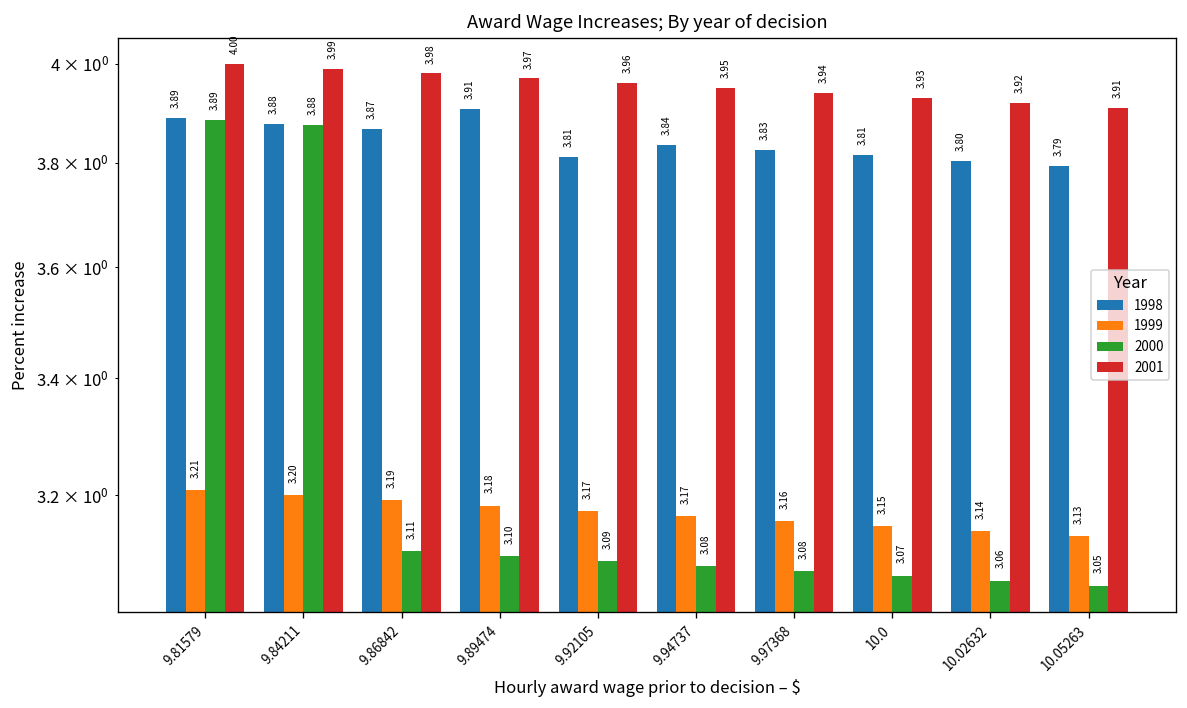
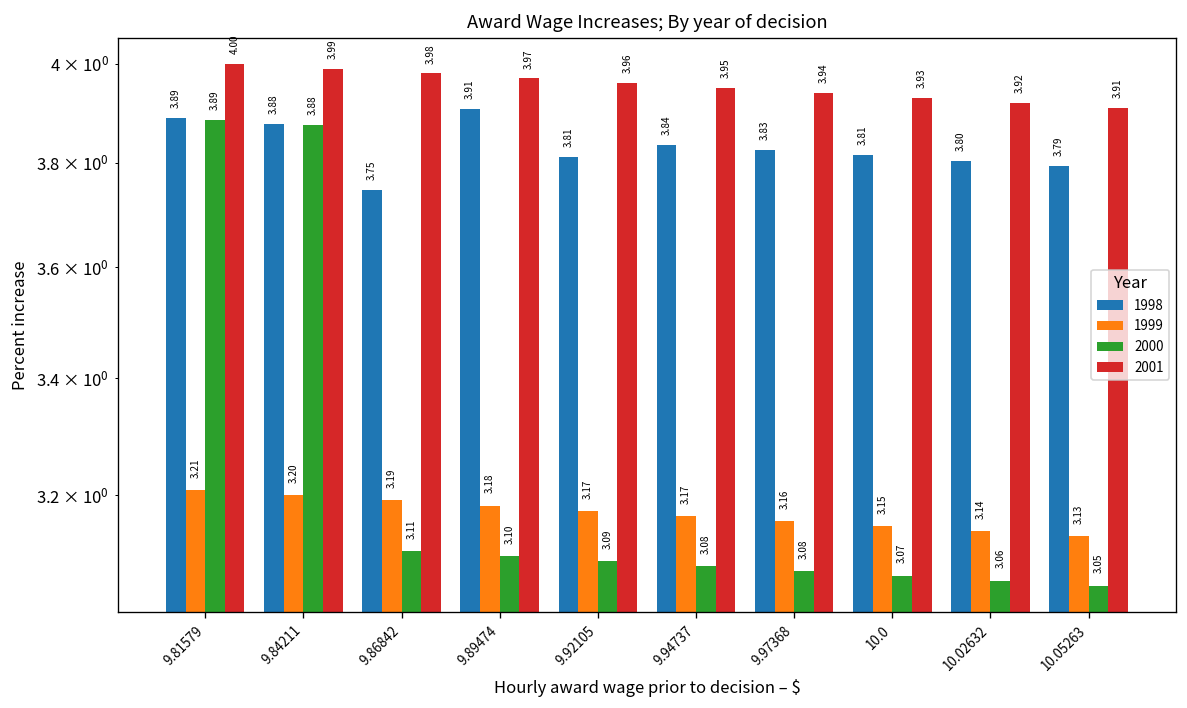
  {
    "1998": {
      "9.81579": 3.89,
      "9.84211": 3.88,
-     "9.86842": 3.87,
+     "9.86842": 3.75,
      "9.89474": 3.91,
      "9.92105": 3.81,
      "9.94737": 3.84,
      "9.97368": 3.83,
      "10.0": 3.81,
      "10.02632": 3.80,
      "10.05263": 3.79
    },
    "1999": {
      "9.81579": 3.21,
      "9.84211": 3.20,
      "9.86842": 3.19,
      "9.89474": 3.18,
      "9.92105": 3.17,
      "9.94737": 3.17,
      "9.97368": 3.16,
      "10.0": 3.15,
      "10.02632": 3.14,
      "10.05263": 3.13
    },
    "2000": {
      "9.81579": 3.89,
      "9.84211": 3.88,
      "9.86842": 3.11,
      "9.89474": 3.10,
      "9.92105": 3.09,
      "9.94737": 3.08,
      "9.97368": 3.08,
      "10.0": 3.07,
      "10.02632": 3.06,
      "10.05263": 3.05
    },
    "2001": {
      "9.81579": 4.00,
      "9.84211": 3.99,
      "9.86842": 3.98,
      "9.89474": 3.97,
      "9.92105": 3.96,
      "9.94737": 3.95,
      "9.97368": 3.94,
      "10.0": 3.93,
      "10.02632": 3.92,
      "10.05263": 3.91
    }
  }
